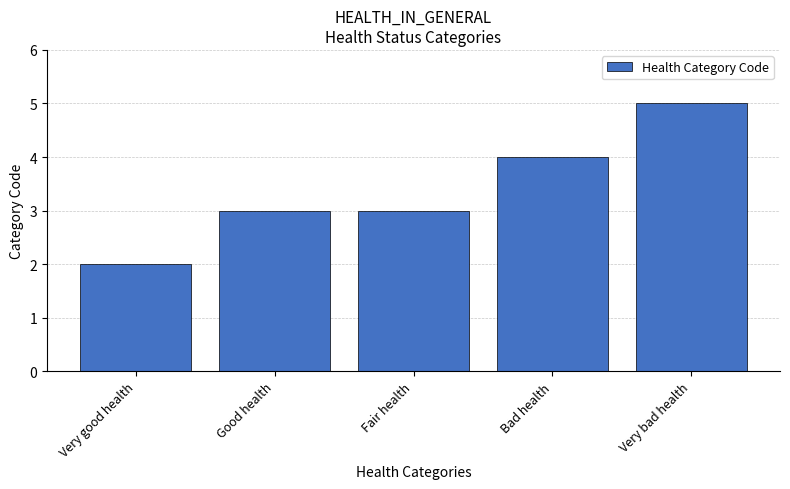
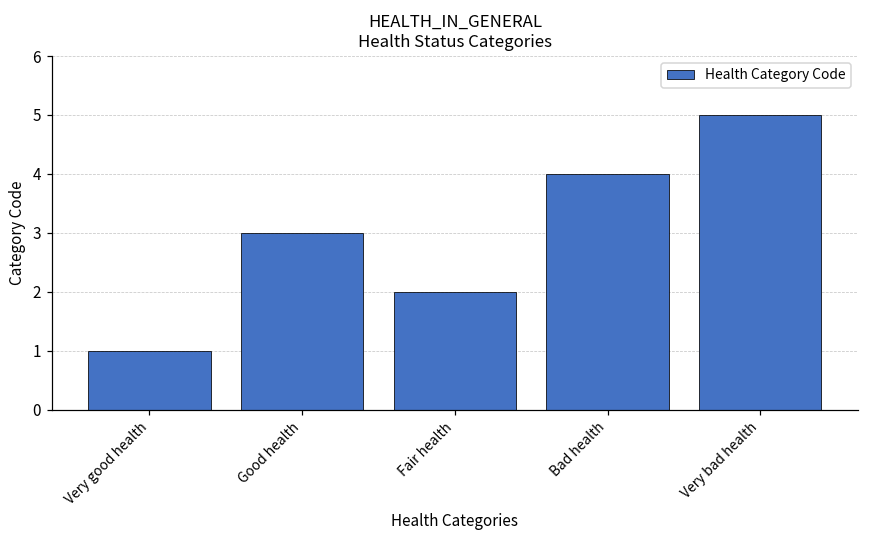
  {
-   "Very good health": 2,
+   "Very good health": 1,
    "Good health": 3,
-   "Fair health": 3,
+   "Fair health": 2,
    "Bad health": 4,
    "Very bad health": 5
  }
